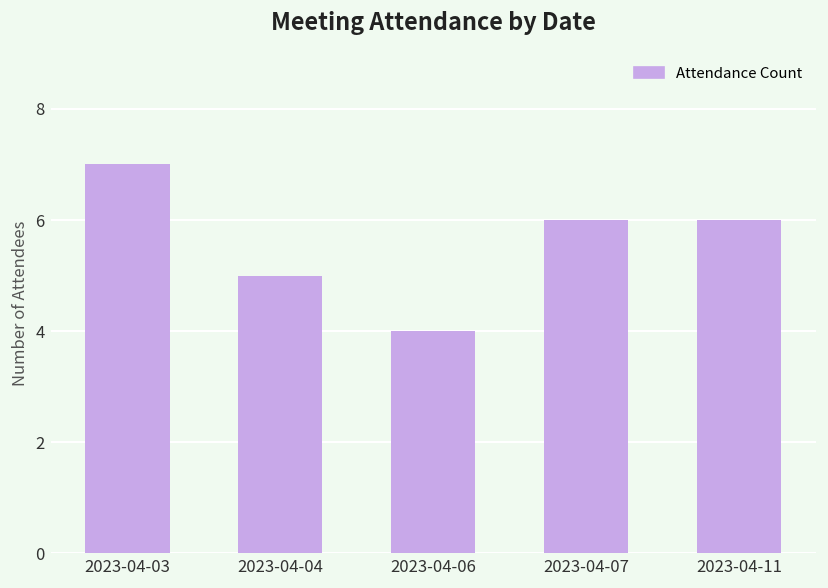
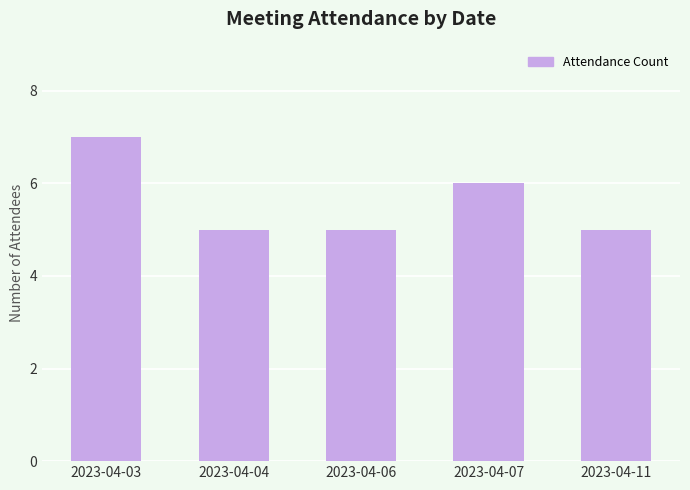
  {
    "2023-04-03": 7,
    "2023-04-04": 5,
-   "2023-04-06": 4,
+   "2023-04-06": 5,
    "2023-04-07": 6,
-   "2023-04-11": 6
+   "2023-04-11": 5
  }
